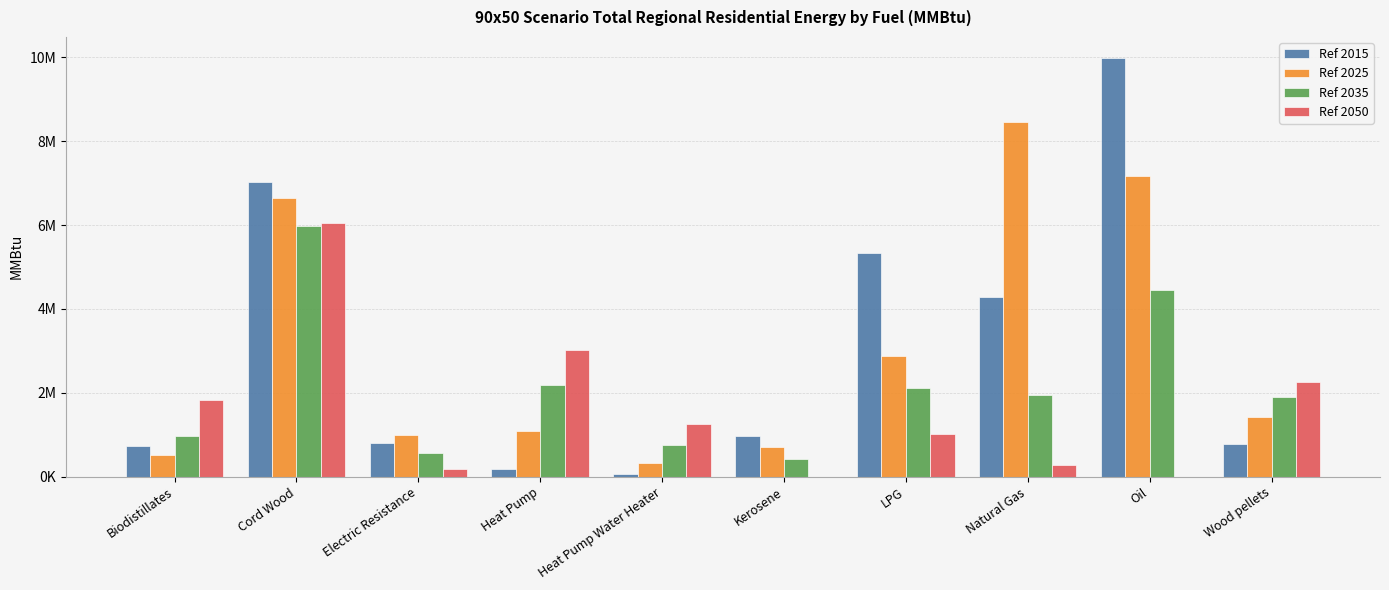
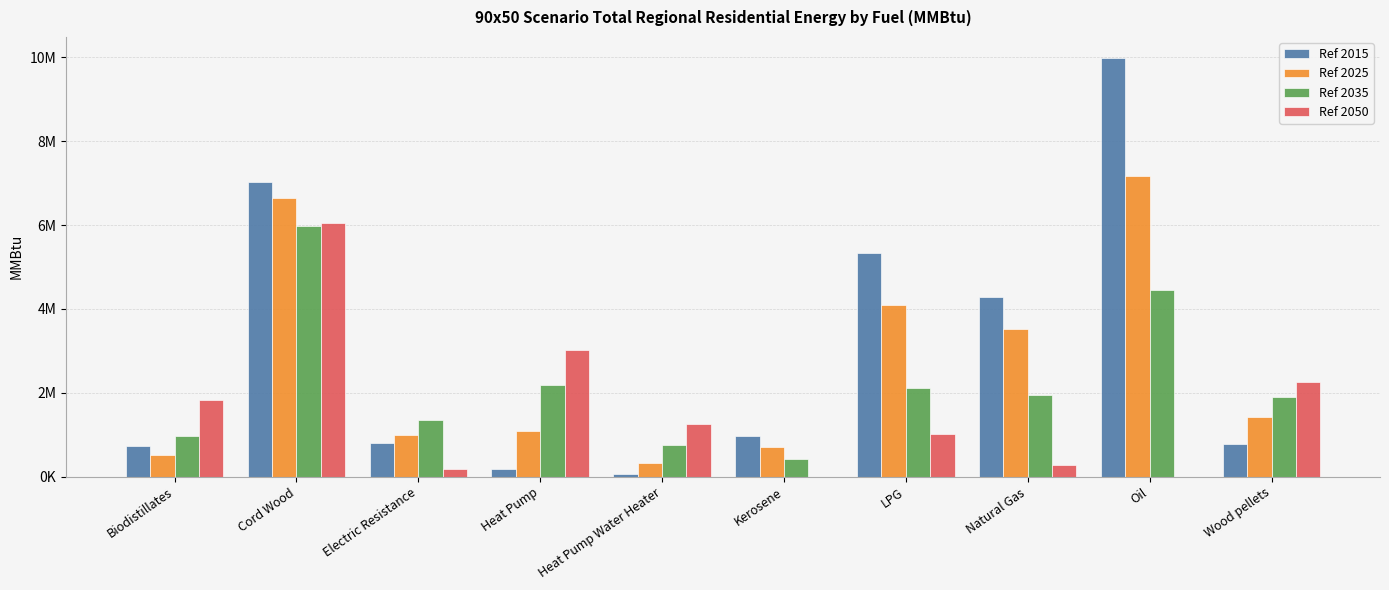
  {
    "Ref 2015": {
      "Biodistillates": 700000,
      "Cord Wood": 7000000,
      "Electric Resistance": 800000,
      "Heat Pump": 200000,
      "Kerosene": 1000000,
      "LPG": 5300000,
      "Natural Gas": 4300000,
      "Oil": 10000000,
      "Wood pellets": 800000
    },
    "Ref 2025": {
      "Biodistillates": 500000,
      "Cord Wood": 6600000,
      "Electric Resistance": 1000000,
      "Heat Pump": 1100000,
      "Heat Pump Water Heater": 300000,
      "Kerosene": 700000,
-     "LPG": 2900000,
-     "Natural Gas": 8500000,
+     "LPG": 4100000,
+     "Natural Gas": 3500000,
      "Oil": 7200000,
      "Wood pellets": 1400000
    },
    "Ref 2035": {
      "Biodistillates": 1000000,
      "Cord Wood": 6000000,
-     "Electric Resistance": 600000,
+     "Electric Resistance": 1400000,
      "Heat Pump": 2200000,
      "Heat Pump Water Heater": 800000,
      "Kerosene": 400000,
      "LPG": 2100000,
      "Natural Gas": 1900000,
      "Oil": 4400000,
      "Wood pellets": 1900000
    },
    "Ref 2050": {
      "Biodistillates": 1800000,
      "Cord Wood": 6000000,
      "Electric Resistance": 200000,
      "Heat Pump": 3000000,
      "Heat Pump Water Heater": 1300000,
      "Kerosene": 0,
      "LPG": 1000000,
      "Natural Gas": 300000,
      "Oil": 0,
      "Wood pellets": 2300000
    }
  }
